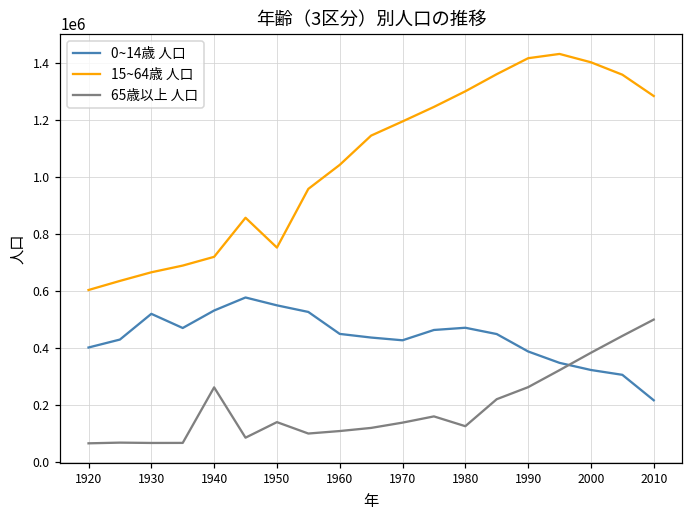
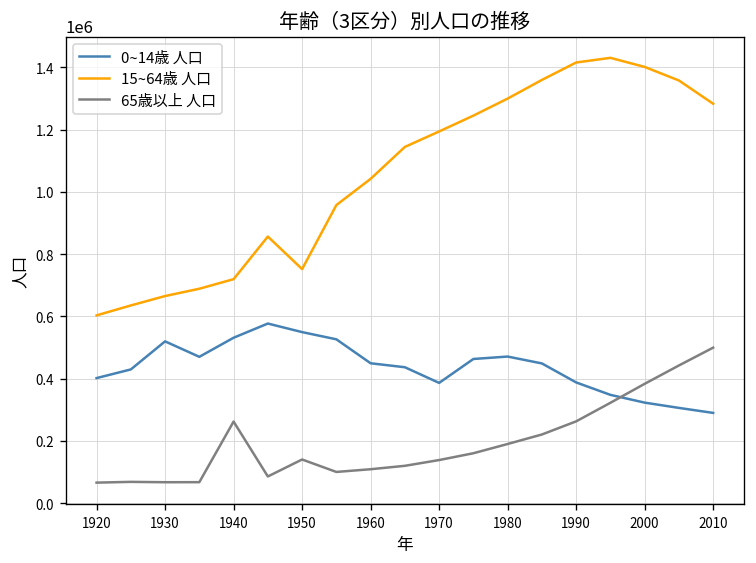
  {
    "0~14歳 人口": {
      "1920": 400000,
      "1930": 520000,
      "1940": 530000,
      "1950": 550000,
      "1960": 450000,
-     "1970": 430000,
+     "1970": 390000,
      "1980": 470000,
      "1990": 390000,
      "2000": 320000,
-     "2010": 220000
+     "2010": 290000
    },
    "15~64歳 人口": {
      "1920": 600000,
      "1930": 670000,
      "1940": 720000,
      "1950": 750000,
      "1960": 1040000,
      "1970": 1190000,
      "1980": 1300000,
      "1990": 1420000,
      "2000": 1400000,
      "2010": 1280000
    },
    "65歳以上 人口": {
      "1920": 70000,
      "1930": 70000,
      "1940": 260000,
      "1950": 140000,
      "1960": 110000,
      "1970": 140000,
-     "1980": 130000,
+     "1980": 190000,
      "1990": 260000,
      "2000": 380000,
      "2010": 500000
    }
  }
